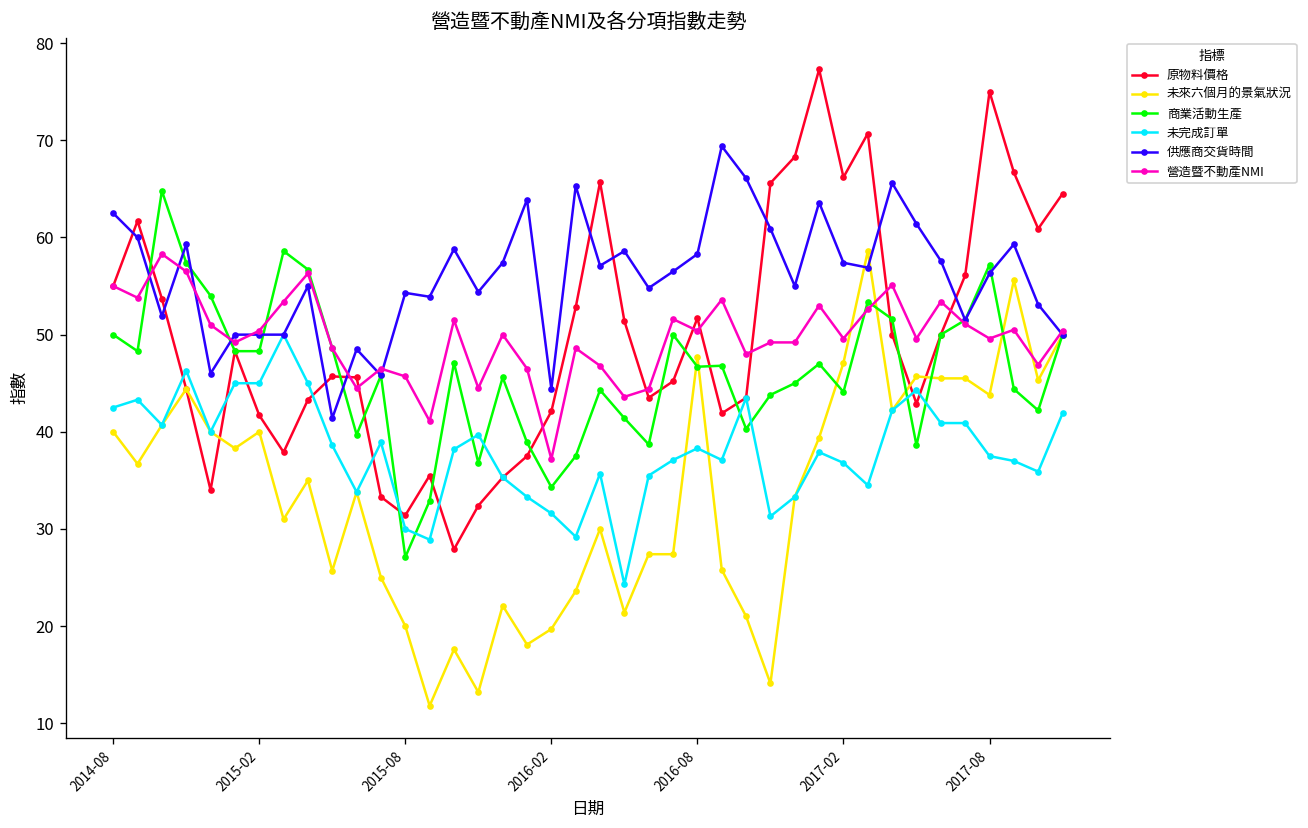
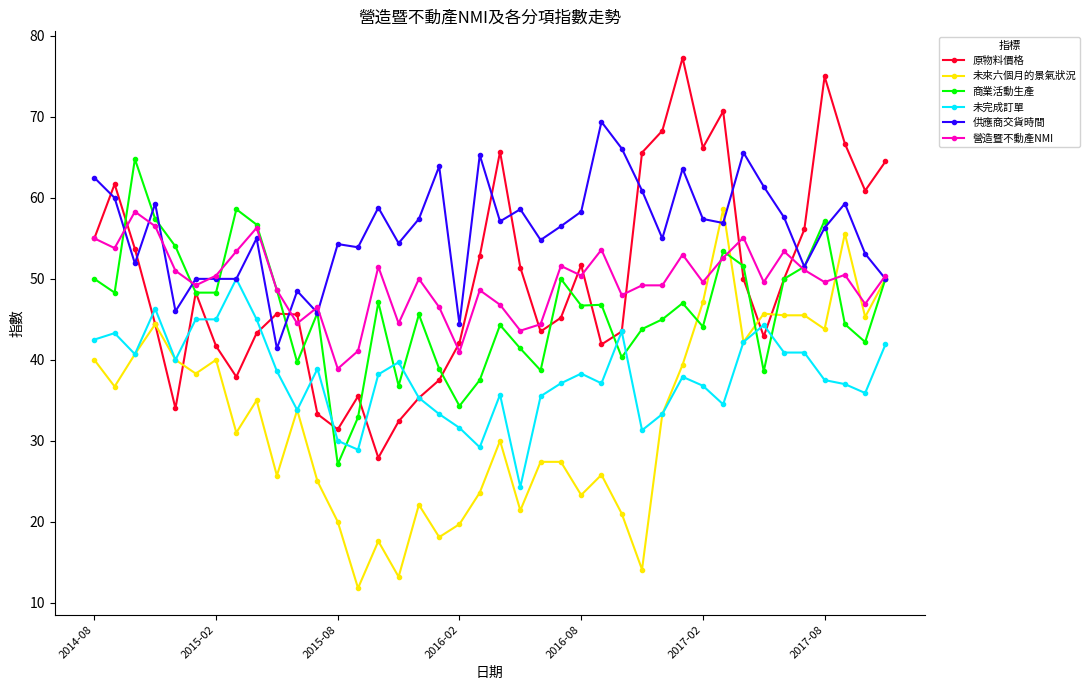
  {
    "原物料價格": {
      "2015-02": 42,
      "2015-08": 31,
      "2016-02": 42,
      "2016-08": 52,
      "2017-02": 66,
      "2017-08": 75
    },
    "未來六個月的景氣狀況": {
      "2014-08": 40,
      "2015-02": 40,
      "2015-08": 20,
      "2016-02": 20,
-     "2016-08": 48,
+     "2016-08": 23,
      "2017-02": 47,
      "2017-08": 44
    },
    "商業活動生產": {
      "2014-08": 50,
      "2015-02": 48,
      "2015-08": 27,
      "2016-02": 34,
      "2016-08": 47,
      "2017-02": 44,
      "2017-08": 57
    },
    "未完成訂單": {
      "2014-08": 43,
      "2015-02": 45,
      "2015-08": 30,
      "2016-02": 32,
      "2016-08": 38,
      "2017-02": 37,
      "2017-08": 38
    },
    "供應商交貨時間": {
      "2014-08": 63,
      "2015-02": 50,
      "2015-08": 54,
      "2016-02": 44,
      "2016-08": 58,
      "2017-02": 57,
      "2017-08": 56
    },
    "營造暨不動產NMI": {
      "2015-02": 50,
-     "2015-08": 46,
-     "2016-02": 37,
+     "2015-08": 39,
+     "2016-02": 41,
      "2016-08": 50,
      "2017-02": 50,
      "2017-08": 50
    }
  }
